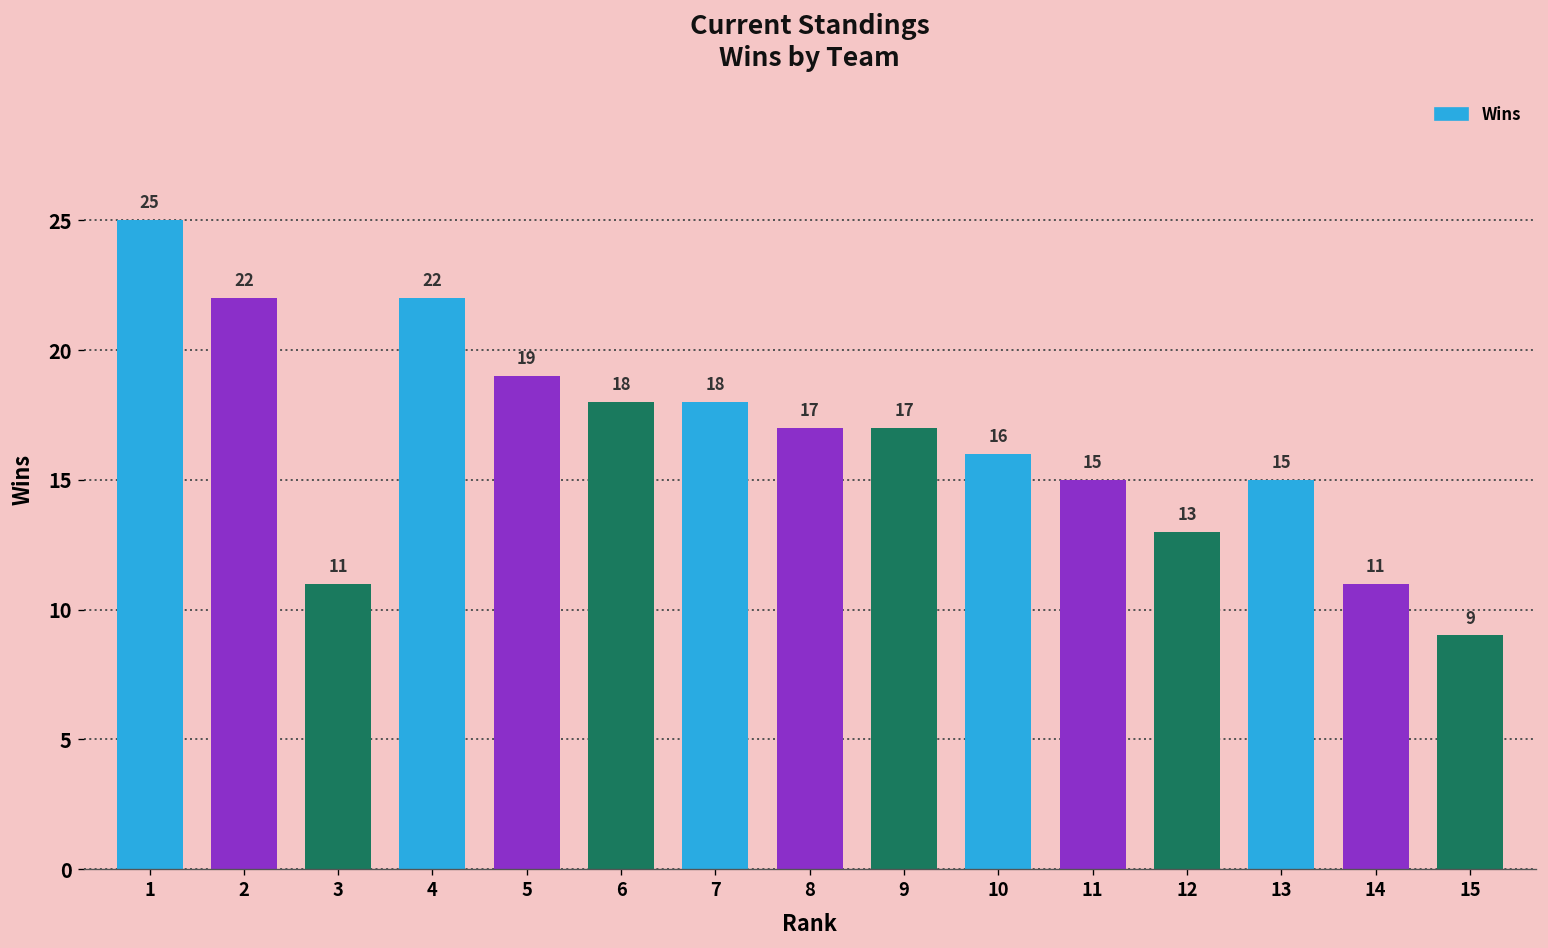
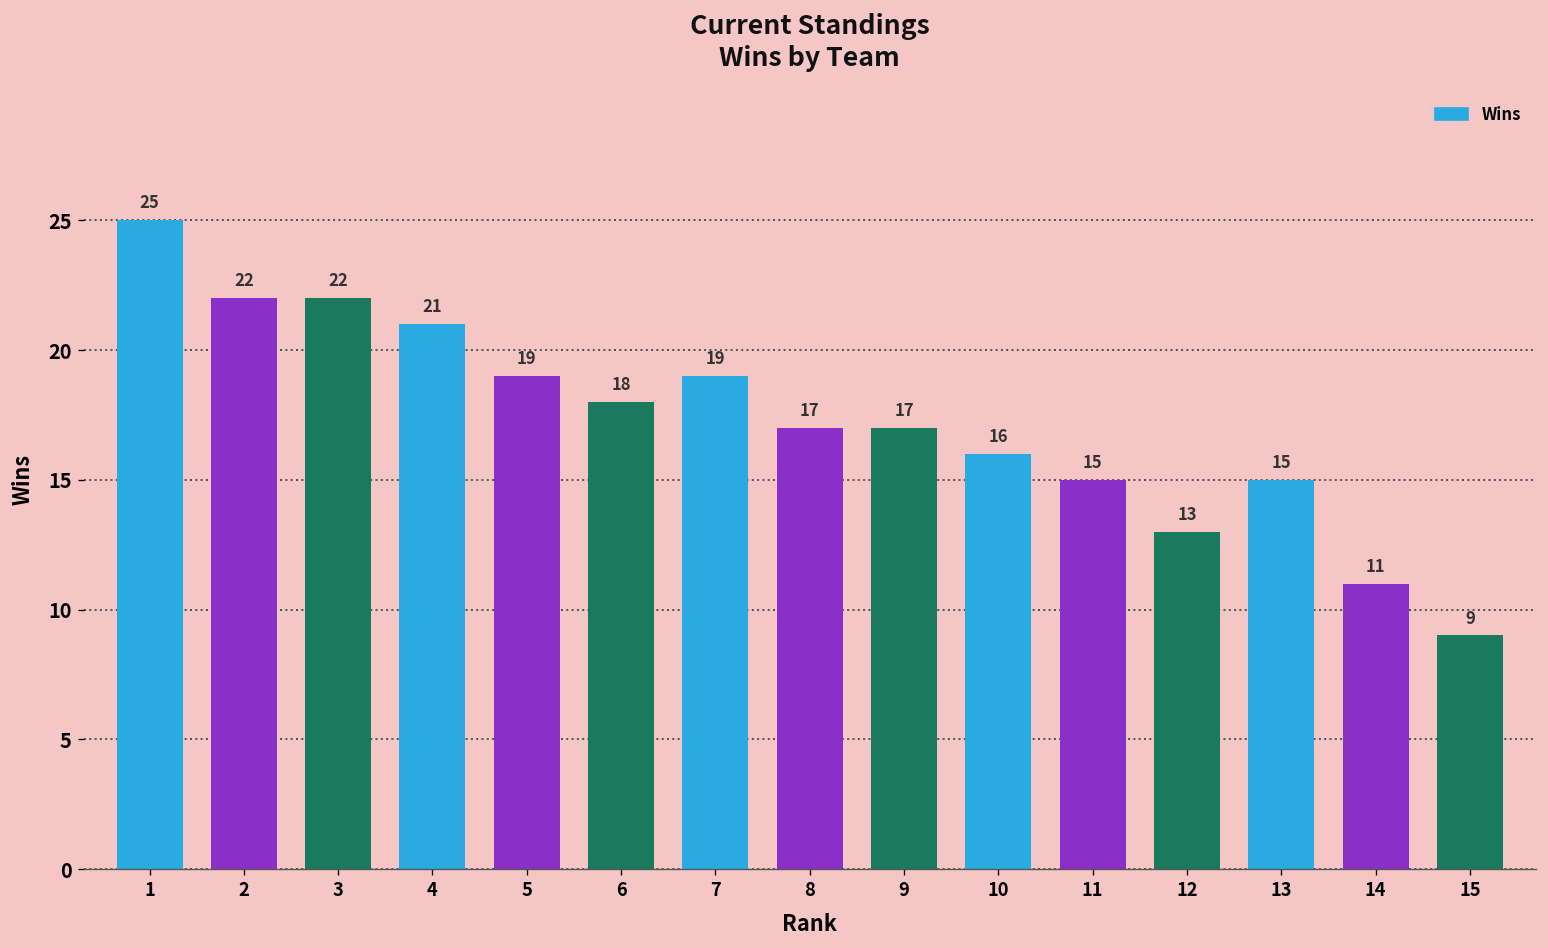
  {
    "1": 25,
    "2": 22,
-   "3": 11,
-   "4": 22,
+   "3": 22,
+   "4": 21,
    "5": 19,
    "6": 18,
-   "7": 18,
+   "7": 19,
    "8": 17,
    "9": 17,
    "10": 16,
    "11": 15,
    "12": 13,
    "13": 15,
    "14": 11,
    "15": 9
  }
